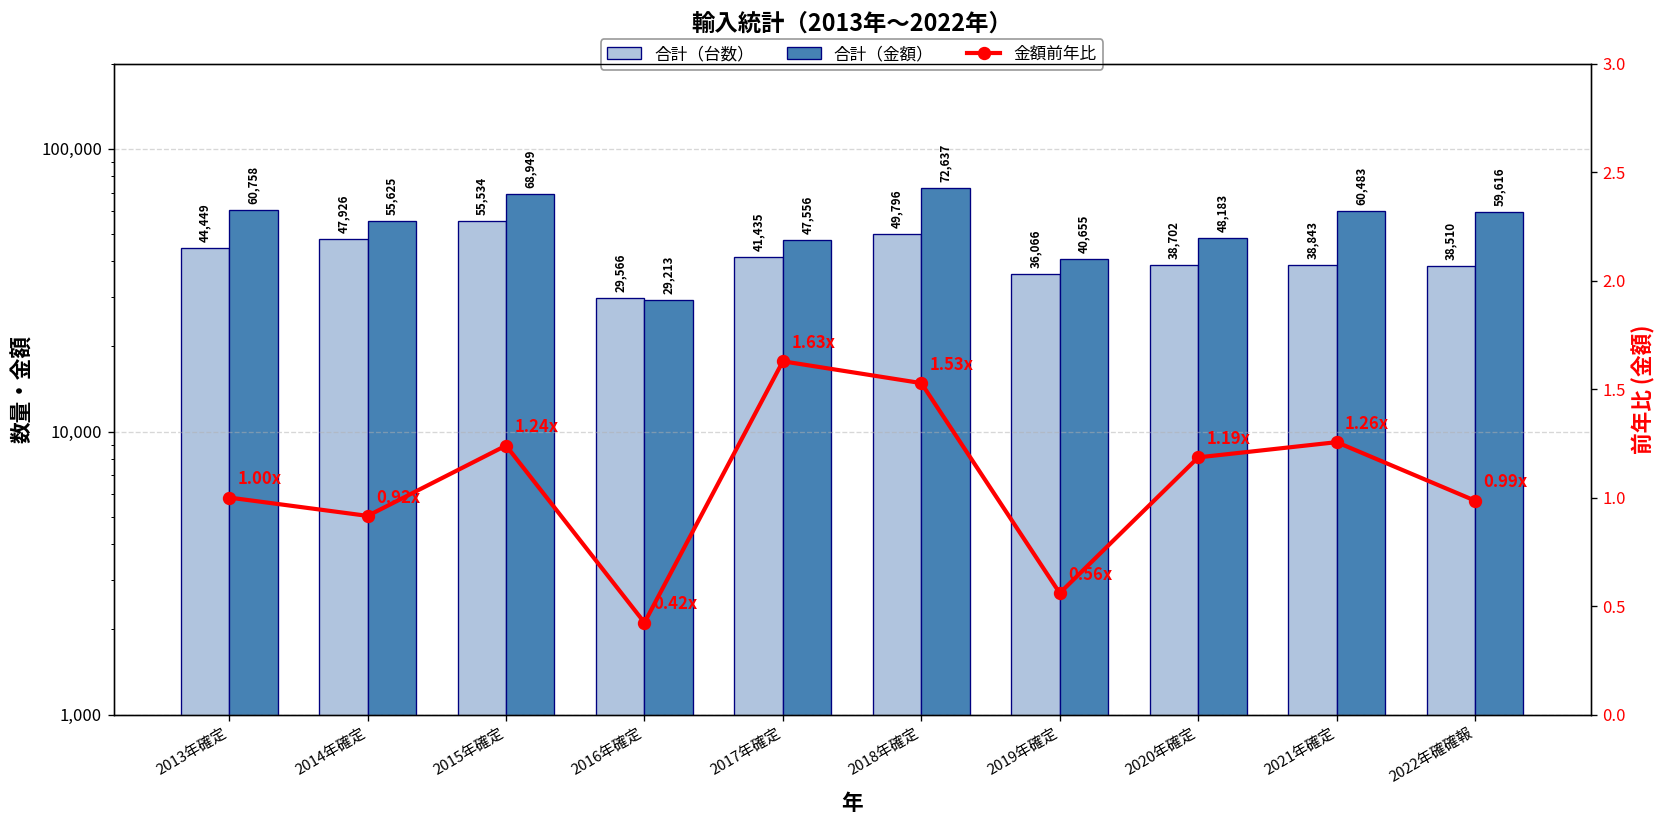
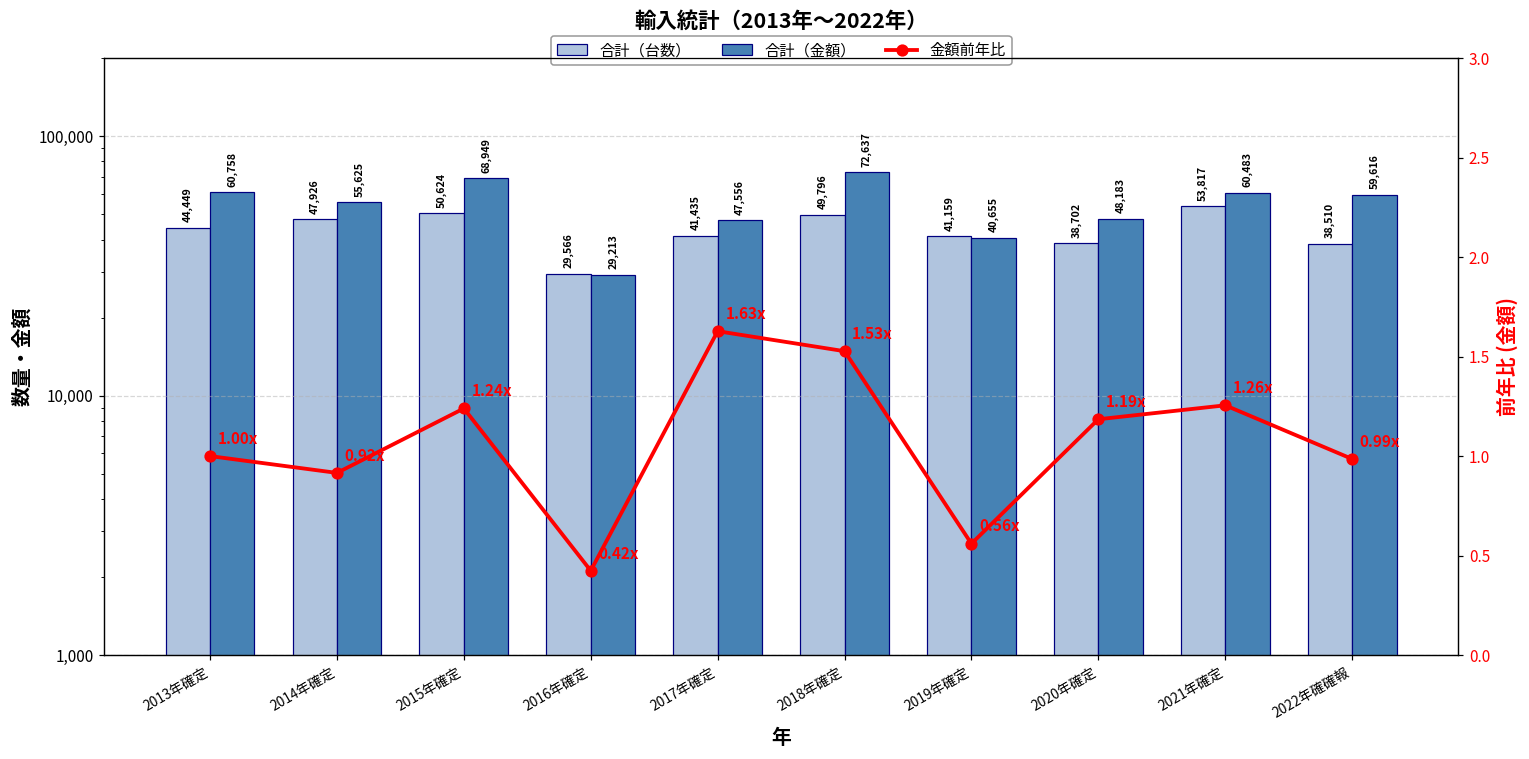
  {
    "合計（台数）": {
      "2013年確定": "44,449",
      "2014年確定": "47,926",
-     "2015年確定": "55,534",
+     "2015年確定": "50,624",
      "2016年確定": "29,566",
      "2017年確定": "41,435",
      "2018年確定": "49,796",
-     "2019年確定": "36,066",
+     "2019年確定": "41,159",
      "2020年確定": "38,702",
-     "2021年確定": "38,843",
+     "2021年確定": "53,817",
      "2022年確確報": "38,510"
    },
    "合計（金額）": {
      "2013年確定": "60,758",
      "2014年確定": "55,625",
      "2015年確定": "68,949",
      "2016年確定": "29,213",
      "2017年確定": "47,556",
      "2018年確定": "72,637",
      "2019年確定": "40,655",
      "2020年確定": "48,183",
      "2021年確定": "60,483",
      "2022年確確報": "59,616"
    },
    "金額前年比": {
      "2013年確定": "1.00x",
      "2014年確定": "0.92x",
      "2015年確定": "1.24x",
      "2016年確定": "0.42x",
      "2017年確定": "1.63x",
      "2018年確定": "1.53x",
      "2019年確定": "0.56x",
      "2020年確定": "1.19x",
      "2021年確定": "1.26x",
      "2022年確確報": "0.99x"
    }
  }
